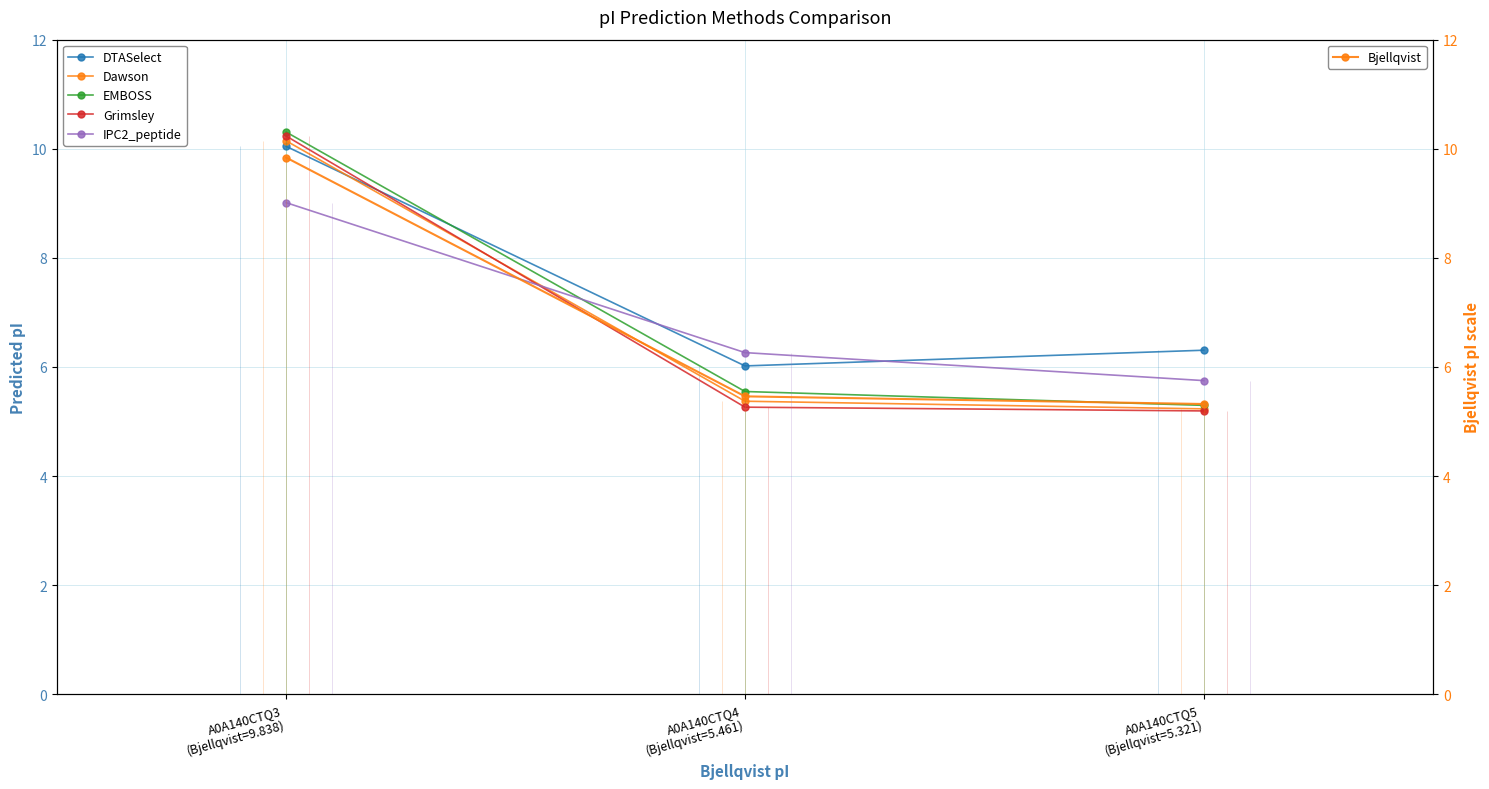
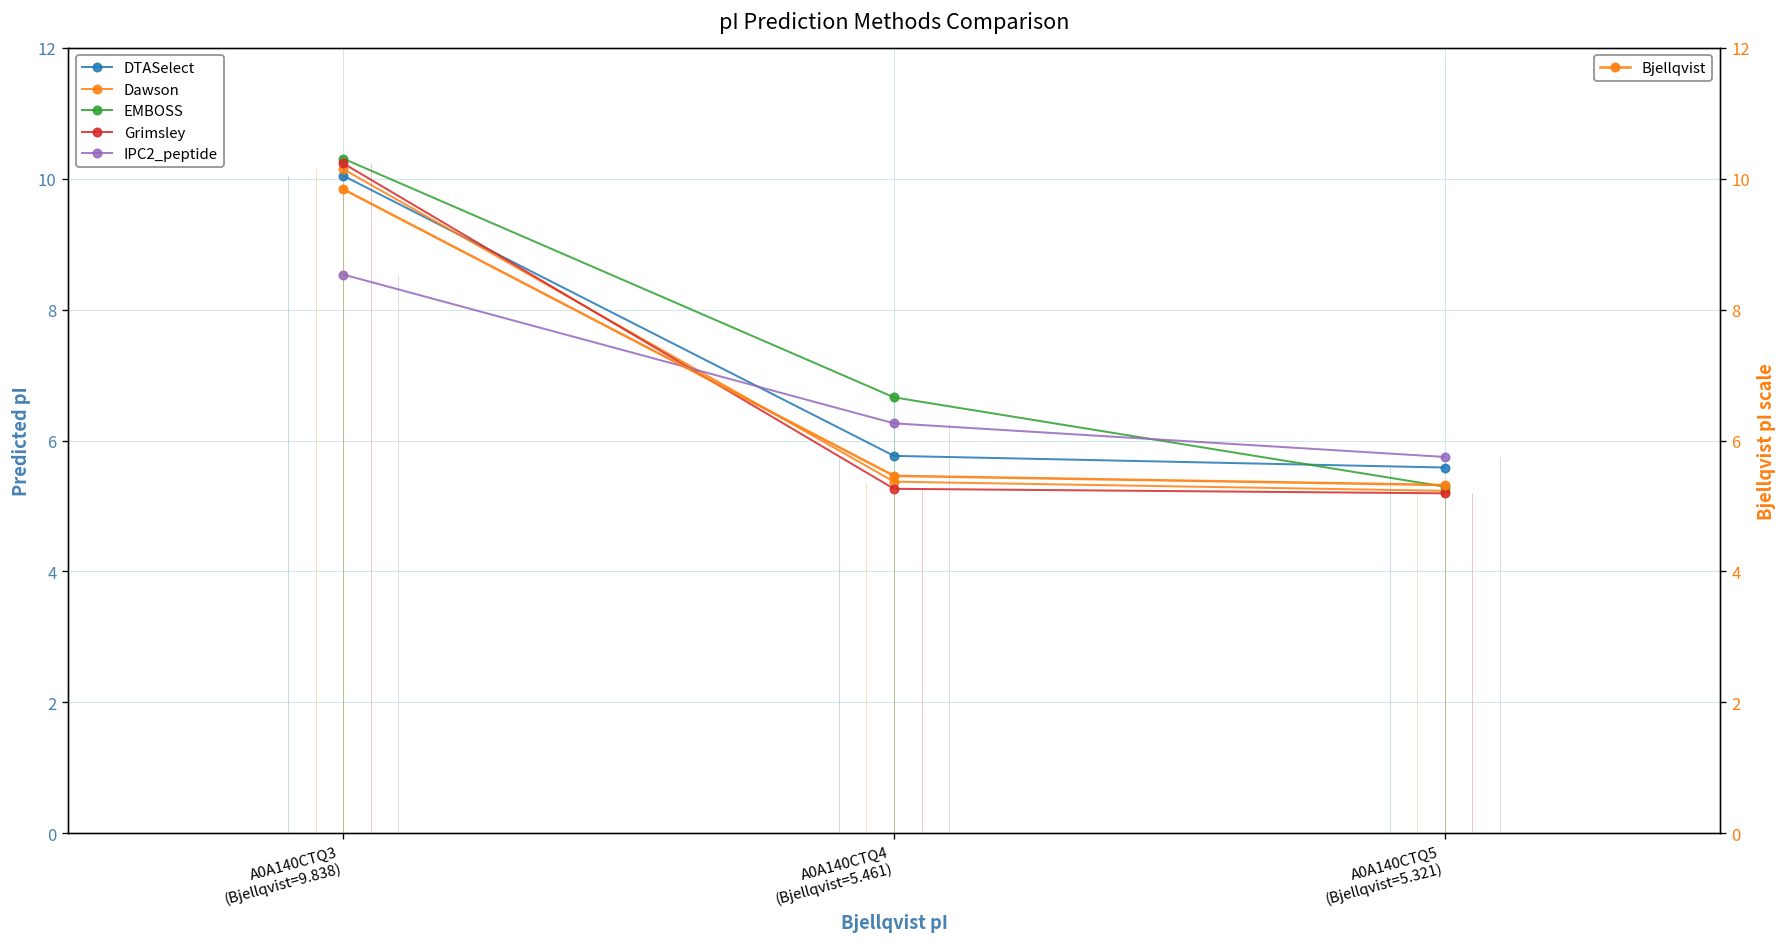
  {
    "DTASelect": {
      "A0A140CTQ3 (Bjellqvist=9.838)": 10.0,
-     "A0A140CTQ4 (Bjellqvist=5.461)": 6.0,
-     "A0A140CTQ5 (Bjellqvist=5.321)": 6.3
+     "A0A140CTQ4 (Bjellqvist=5.461)": 5.8,
+     "A0A140CTQ5 (Bjellqvist=5.321)": 5.6
    },
    "EMBOSS": {
      "A0A140CTQ3 (Bjellqvist=9.838)": 10.3,
-     "A0A140CTQ4 (Bjellqvist=5.461)": 5.6,
+     "A0A140CTQ4 (Bjellqvist=5.461)": 6.7,
      "A0A140CTQ5 (Bjellqvist=5.321)": 5.3
    },
    "Grimsley": {
      "A0A140CTQ3 (Bjellqvist=9.838)": 10.2,
      "A0A140CTQ4 (Bjellqvist=5.461)": 5.3
    },
    "IPC2_peptide": {
-     "A0A140CTQ3 (Bjellqvist=9.838)": 9.0,
+     "A0A140CTQ3 (Bjellqvist=9.838)": 8.5,
      "A0A140CTQ4 (Bjellqvist=5.461)": 6.3,
      "A0A140CTQ5 (Bjellqvist=5.321)": 5.8
    }
  }
